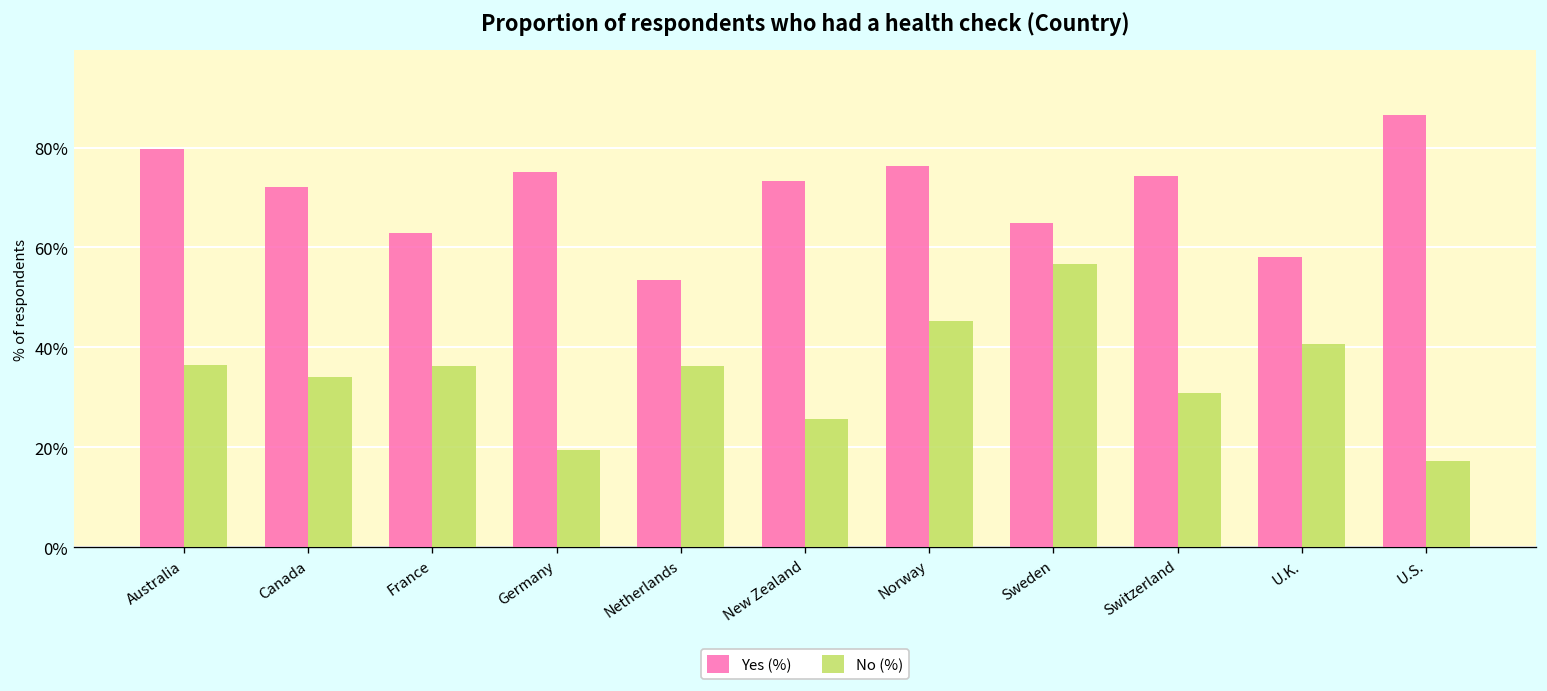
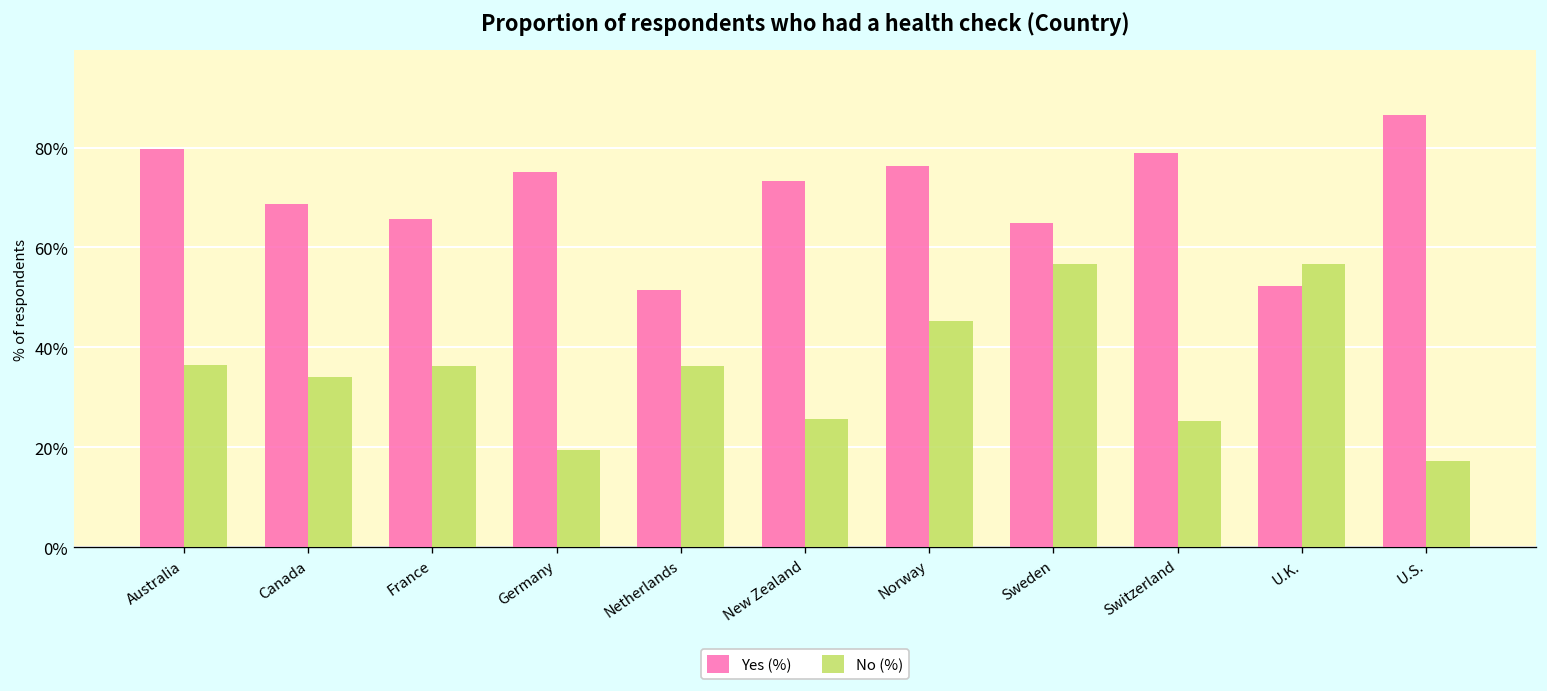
  {
    "Yes (%)": {
      "Australia": "80%",
-     "Canada": "72%",
-     "France": "63%",
+     "Canada": "69%",
+     "France": "66%",
      "Germany": "75%",
-     "Netherlands": "53%",
+     "Netherlands": "51%",
      "New Zealand": "73%",
      "Norway": "76%",
      "Sweden": "65%",
-     "Switzerland": "74%",
-     "U.K.": "58%",
+     "Switzerland": "79%",
+     "U.K.": "52%",
      "U.S.": "87%"
    },
    "No (%)": {
      "Australia": "36%",
      "Canada": "34%",
      "France": "36%",
      "Germany": "20%",
      "Netherlands": "36%",
      "New Zealand": "26%",
      "Norway": "45%",
      "Sweden": "57%",
-     "Switzerland": "31%",
-     "U.K.": "41%",
+     "Switzerland": "25%",
+     "U.K.": "57%",
      "U.S.": "17%"
    }
  }
